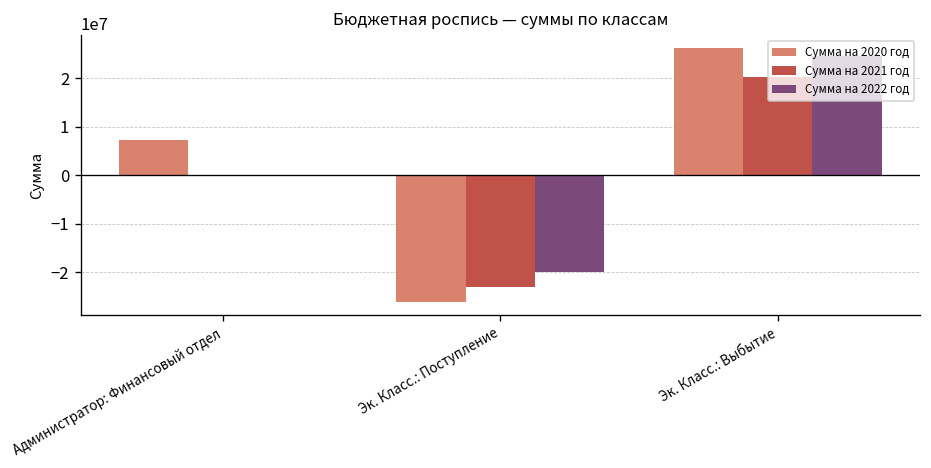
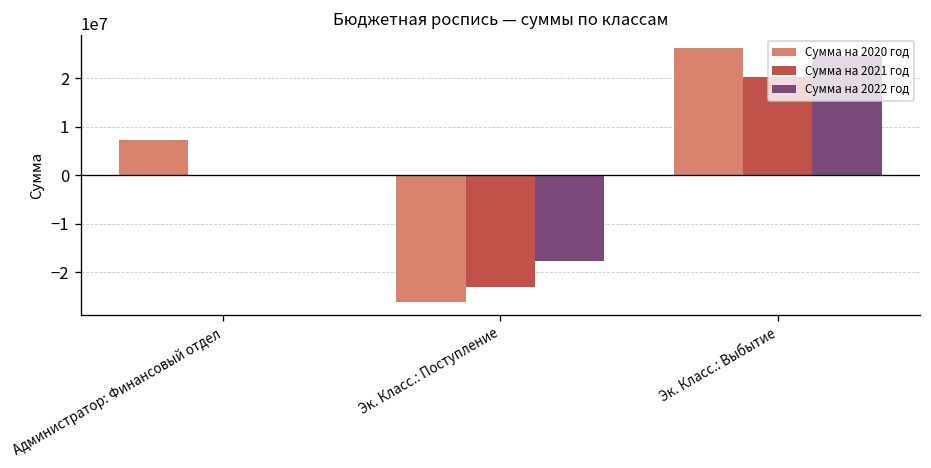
  {
    "Сумма на 2020 год": {
      "Администратор: Финансовый отдел": 7000000,
      "Эк. Класс.: Поступление": -26000000,
      "Эк. Класс.: Выбытие": 26000000
    },
    "Сумма на 2021 год": {
      "Администратор: Финансовый отдел": 0,
      "Эк. Класс.: Поступление": -23000000
    },
    "Сумма на 2022 год": {
      "Администратор: Финансовый отдел": 0,
-     "Эк. Класс.: Поступление": -20000000
+     "Эк. Класс.: Поступление": -18000000
    }
  }
